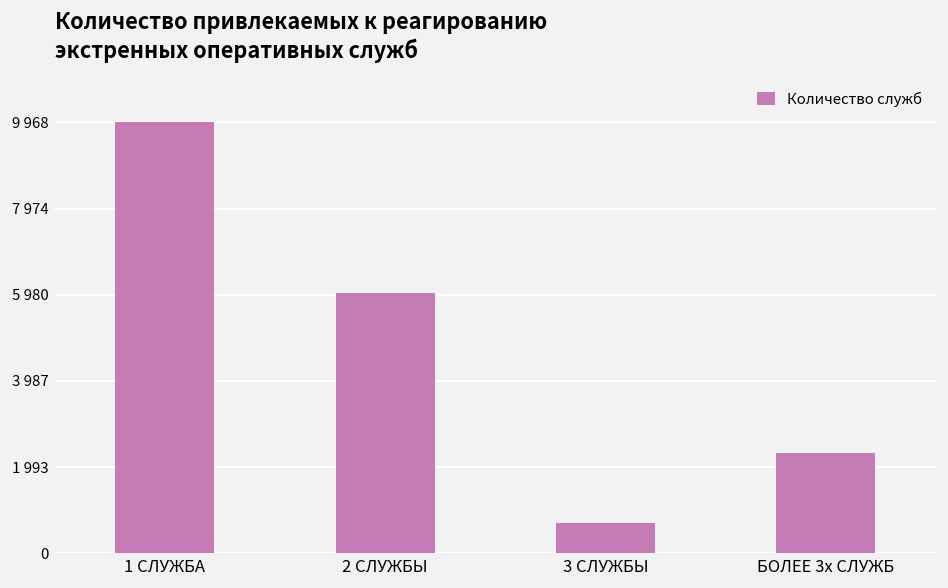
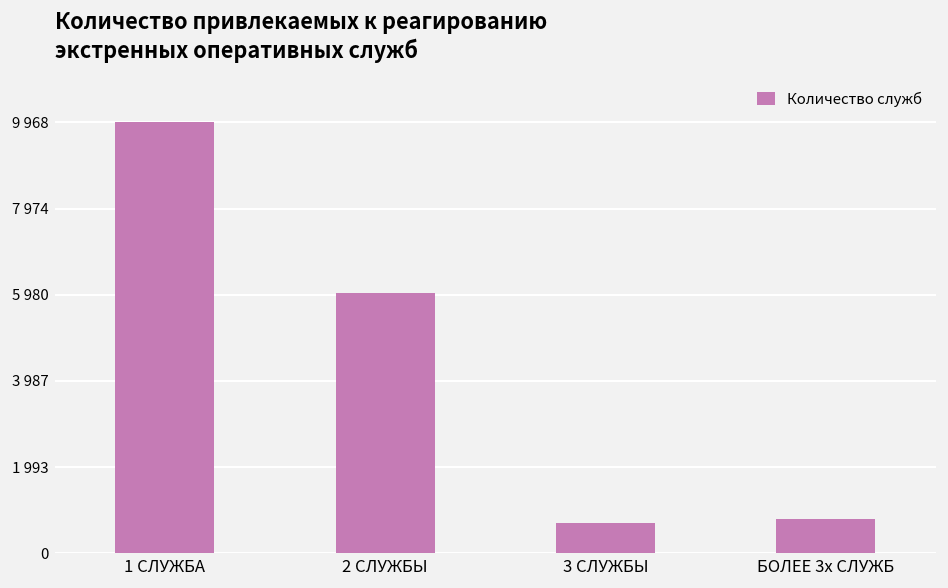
  {
    "1 СЛУЖБА": 10000,
    "2 СЛУЖБЫ": 6000,
    "3 СЛУЖБЫ": 700,
-   "БОЛЕЕ 3х СЛУЖБ": 2300
+   "БОЛЕЕ 3х СЛУЖБ": 800
  }
